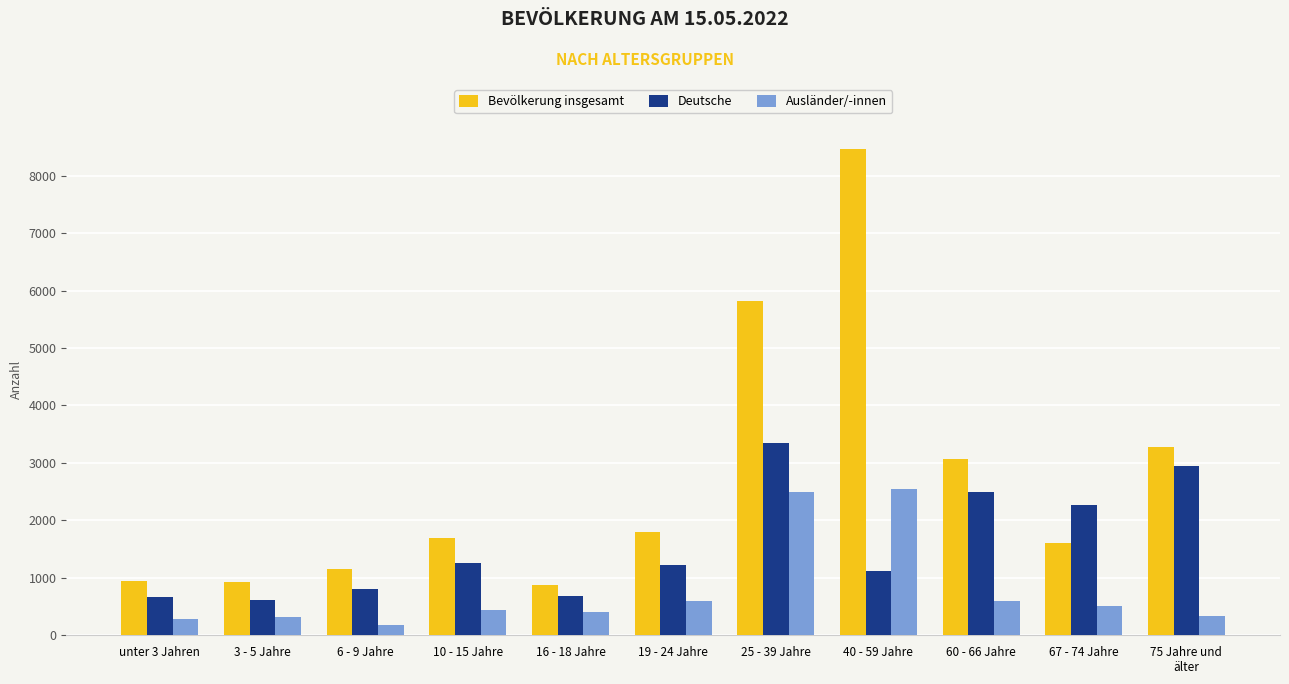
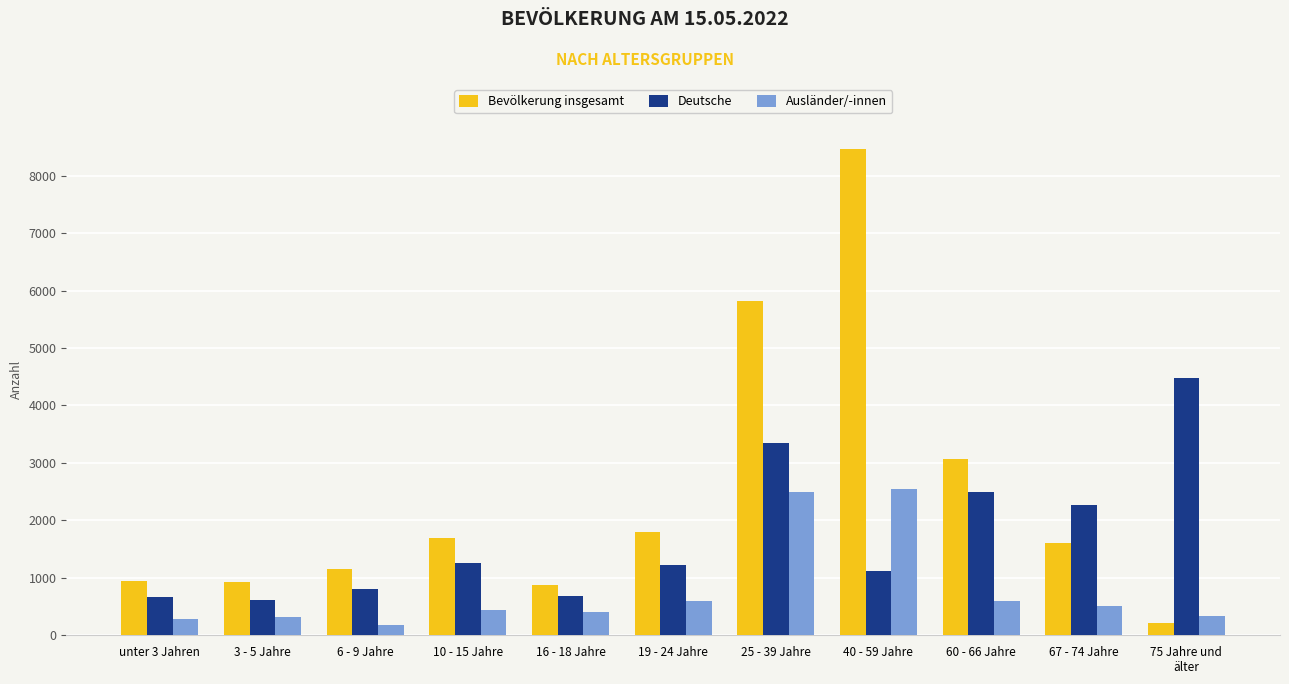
  {
    "Bevölkerung insgesamt": {
      "unter 3 Jahren": 900,
      "3 - 5 Jahre": 900,
      "6 - 9 Jahre": 1200,
      "10 - 15 Jahre": 1700,
      "16 - 18 Jahre": 900,
      "19 - 24 Jahre": 1800,
      "25 - 39 Jahre": 5800,
      "40 - 59 Jahre": 8500,
      "60 - 66 Jahre": 3100,
      "67 - 74 Jahre": 1600,
-     "75 Jahre und älter": 3300
+     "75 Jahre und älter": 200
    },
    "Deutsche": {
      "unter 3 Jahren": 700,
      "3 - 5 Jahre": 600,
      "6 - 9 Jahre": 800,
      "10 - 15 Jahre": 1200,
      "16 - 18 Jahre": 700,
      "19 - 24 Jahre": 1200,
      "25 - 39 Jahre": 3300,
      "40 - 59 Jahre": 1100,
      "60 - 66 Jahre": 2500,
      "67 - 74 Jahre": 2300,
-     "75 Jahre und älter": 2900
+     "75 Jahre und älter": 4500
    },
    "Ausländer/-innen": {
      "unter 3 Jahren": 300,
      "3 - 5 Jahre": 300,
      "6 - 9 Jahre": 200,
      "10 - 15 Jahre": 400,
      "16 - 18 Jahre": 400,
      "19 - 24 Jahre": 600,
      "25 - 39 Jahre": 2500,
      "40 - 59 Jahre": 2500,
      "60 - 66 Jahre": 600,
      "67 - 74 Jahre": 500,
      "75 Jahre und älter": 300
    }
  }
